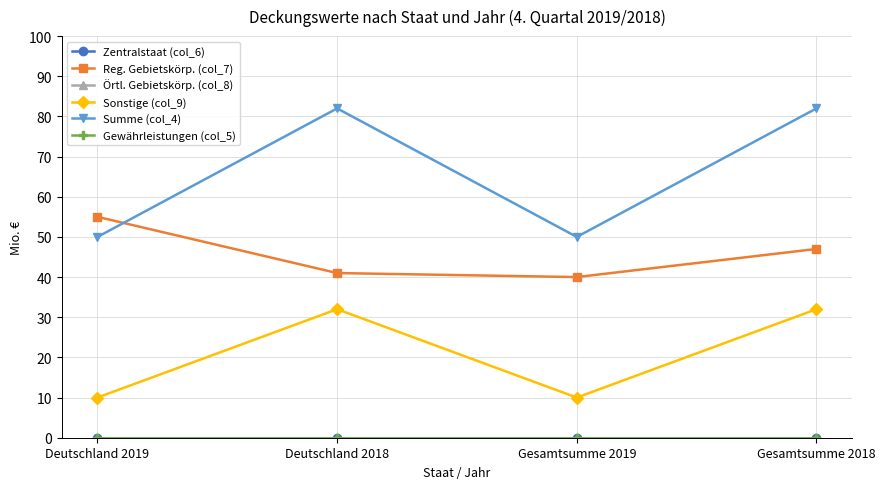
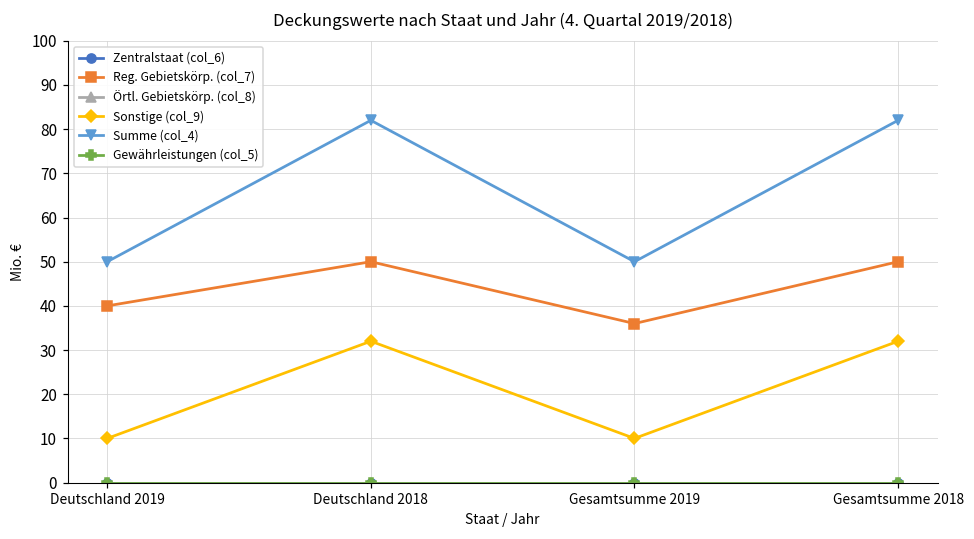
  {
    "Gewährleistungen (col_5)": {
      "Deutschland 2019": 0,
      "Deutschland 2018": 0,
      "Gesamtsumme 2019": 0,
      "Gesamtsumme 2018": 0
    },
    "Reg. Gebietskörp. (col_7)": {
-     "Deutschland 2019": 55,
-     "Deutschland 2018": 41,
-     "Gesamtsumme 2019": 40,
-     "Gesamtsumme 2018": 47
+     "Deutschland 2019": 40,
+     "Deutschland 2018": 50,
+     "Gesamtsumme 2019": 36,
+     "Gesamtsumme 2018": 50
    },
    "Sonstige (col_9)": {
      "Deutschland 2019": 10,
      "Deutschland 2018": 32,
      "Gesamtsumme 2019": 10,
      "Gesamtsumme 2018": 32
    },
    "Summe (col_4)": {
      "Deutschland 2019": 50,
      "Deutschland 2018": 82,
      "Gesamtsumme 2019": 50,
      "Gesamtsumme 2018": 82
    }
  }
